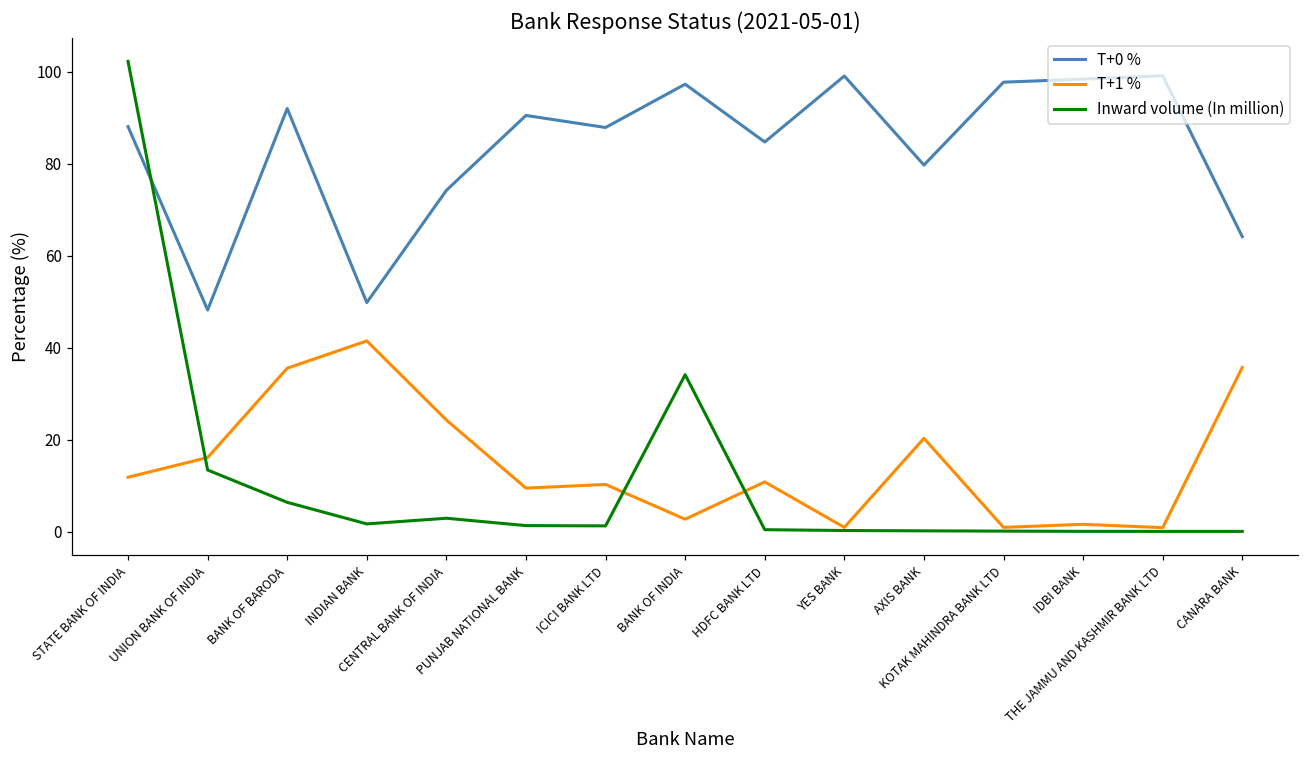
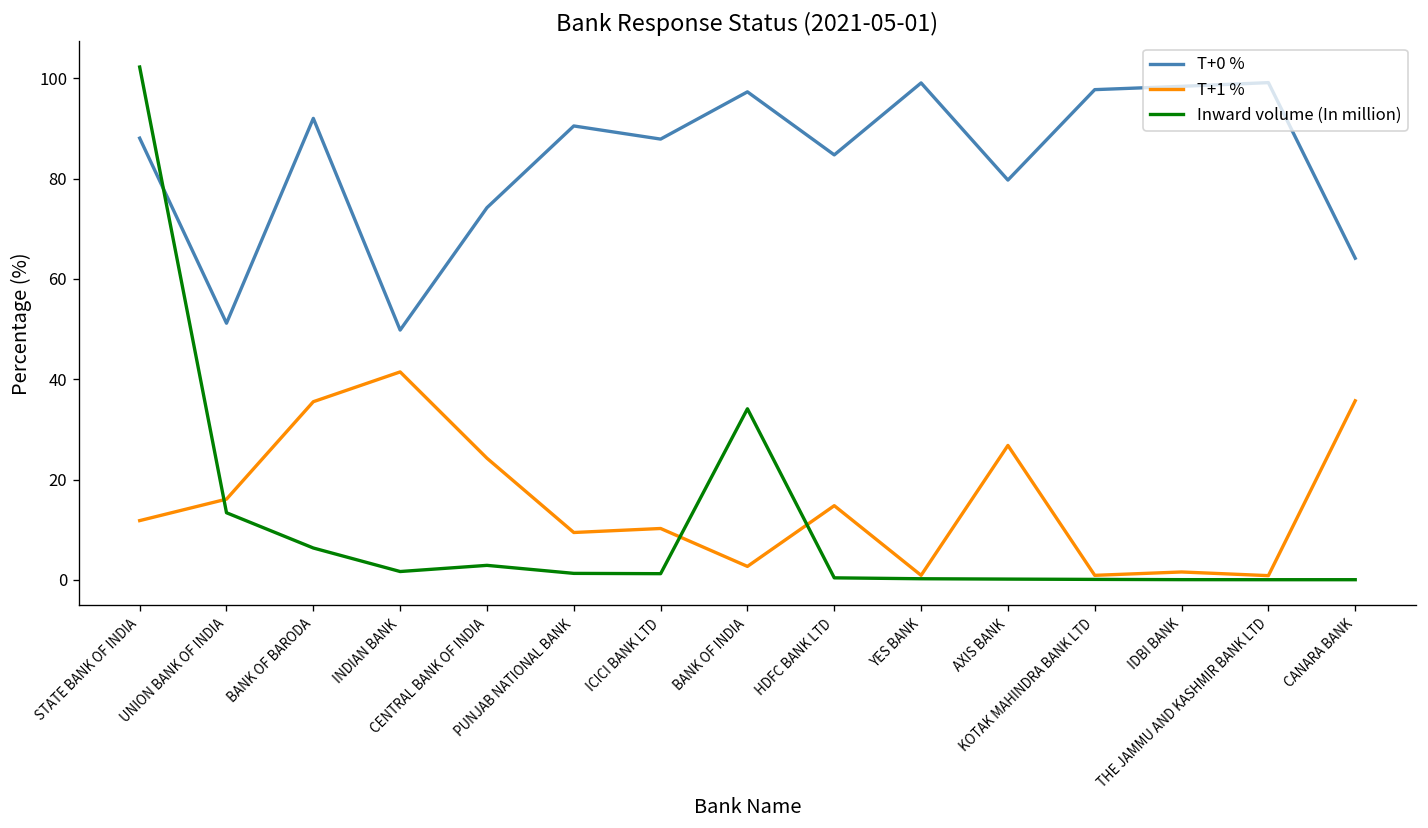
  {
    "T+0 %": {
      "STATE BANK OF INDIA": 88,
-     "UNION BANK OF INDIA": 48,
+     "UNION BANK OF INDIA": 51,
      "BANK OF BARODA": 92,
      "INDIAN BANK": 50,
      "CENTRAL BANK OF INDIA": 74,
      "PUNJAB NATIONAL BANK": 91,
      "ICICI BANK LTD": 88,
      "BANK OF INDIA": 97,
      "HDFC BANK LTD": 85,
      "YES BANK": 99,
      "AXIS BANK": 80,
      "KOTAK MAHINDRA BANK LTD": 98,
      "CANARA BANK": 64
    },
    "T+1 %": {
      "STATE BANK OF INDIA": 12,
      "UNION BANK OF INDIA": 16,
      "BANK OF BARODA": 36,
      "INDIAN BANK": 41,
      "CENTRAL BANK OF INDIA": 24,
      "PUNJAB NATIONAL BANK": 9,
      "ICICI BANK LTD": 10,
      "BANK OF INDIA": 3,
-     "HDFC BANK LTD": 11,
+     "HDFC BANK LTD": 15,
      "YES BANK": 1,
-     "AXIS BANK": 20,
+     "AXIS BANK": 27,
      "KOTAK MAHINDRA BANK LTD": 1,
      "IDBI BANK": 2,
      "THE JAMMU AND KASHMIR BANK LTD": 1,
      "CANARA BANK": 36
    },
    "Inward volume (In million)": {
      "STATE BANK OF INDIA": 102,
      "UNION BANK OF INDIA": 13,
      "BANK OF BARODA": 6,
      "INDIAN BANK": 2,
      "CENTRAL BANK OF INDIA": 3,
      "PUNJAB NATIONAL BANK": 1,
      "ICICI BANK LTD": 1,
      "BANK OF INDIA": 34,
      "HDFC BANK LTD": 0,
      "YES BANK": 0,
      "AXIS BANK": 0,
      "KOTAK MAHINDRA BANK LTD": 0,
      "IDBI BANK": 0,
      "THE JAMMU AND KASHMIR BANK LTD": 0,
      "CANARA BANK": 0
    }
  }
